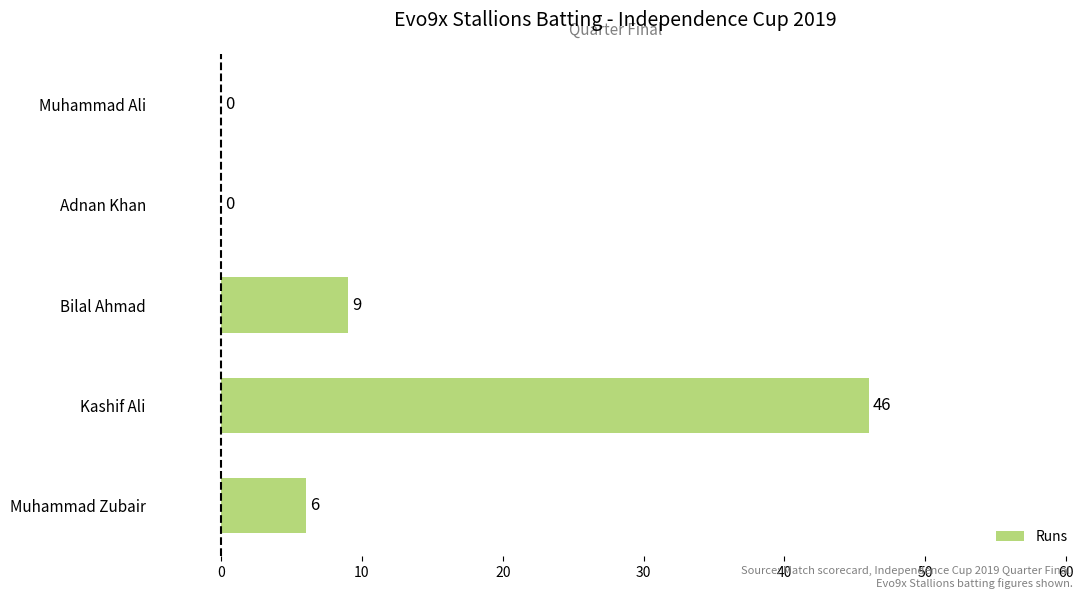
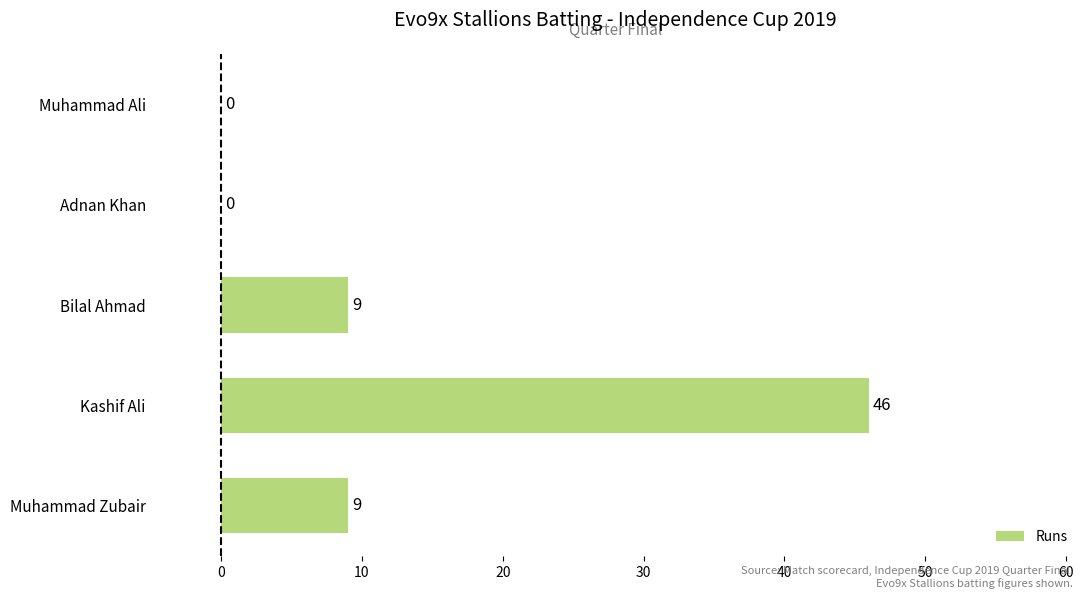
  {
    "Muhammad Ali": 0,
    "Adnan Khan": 0,
    "Bilal Ahmad": 9,
    "Kashif Ali": 46,
-   "Muhammad Zubair": 6
+   "Muhammad Zubair": 9
  }
